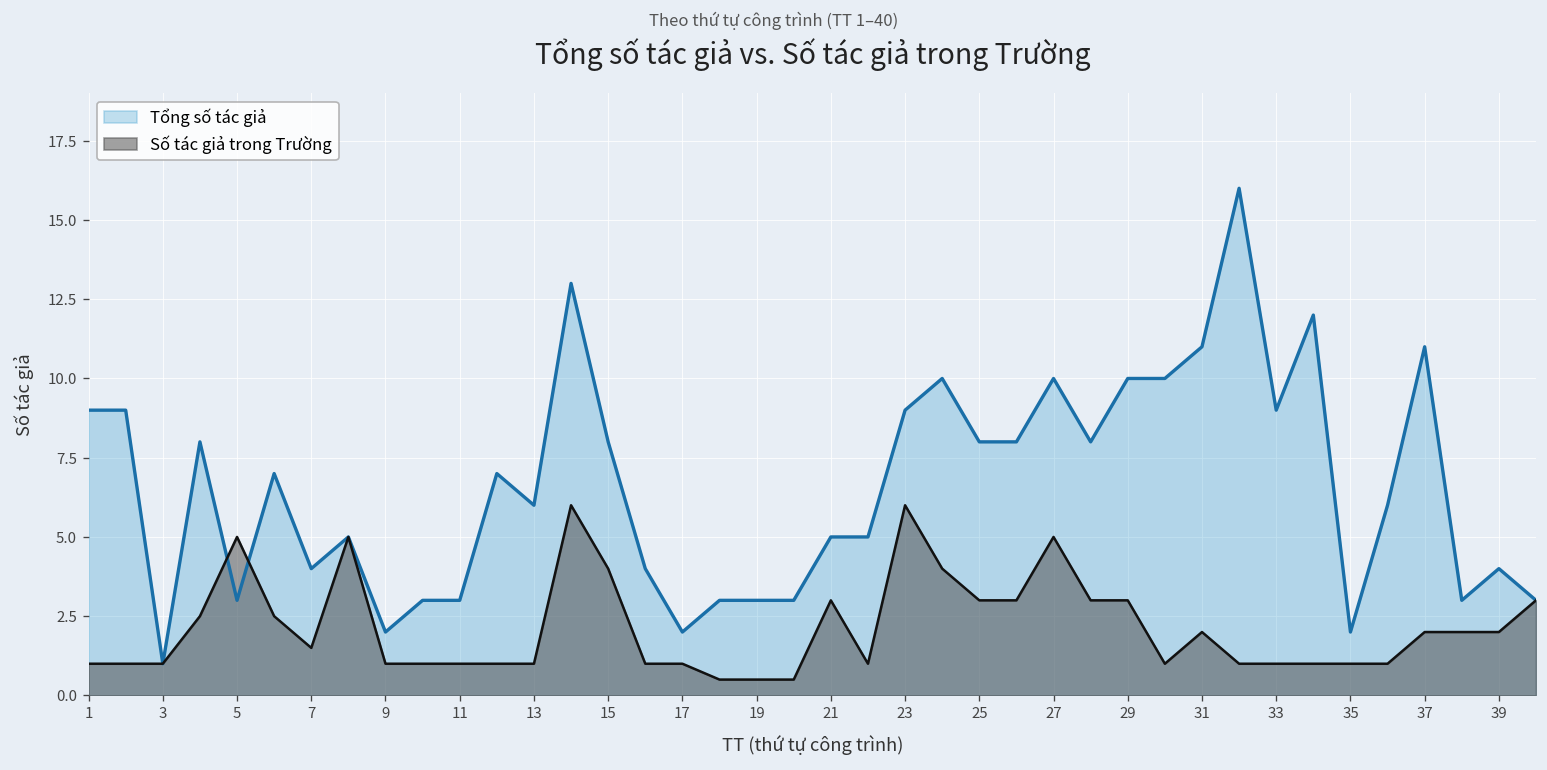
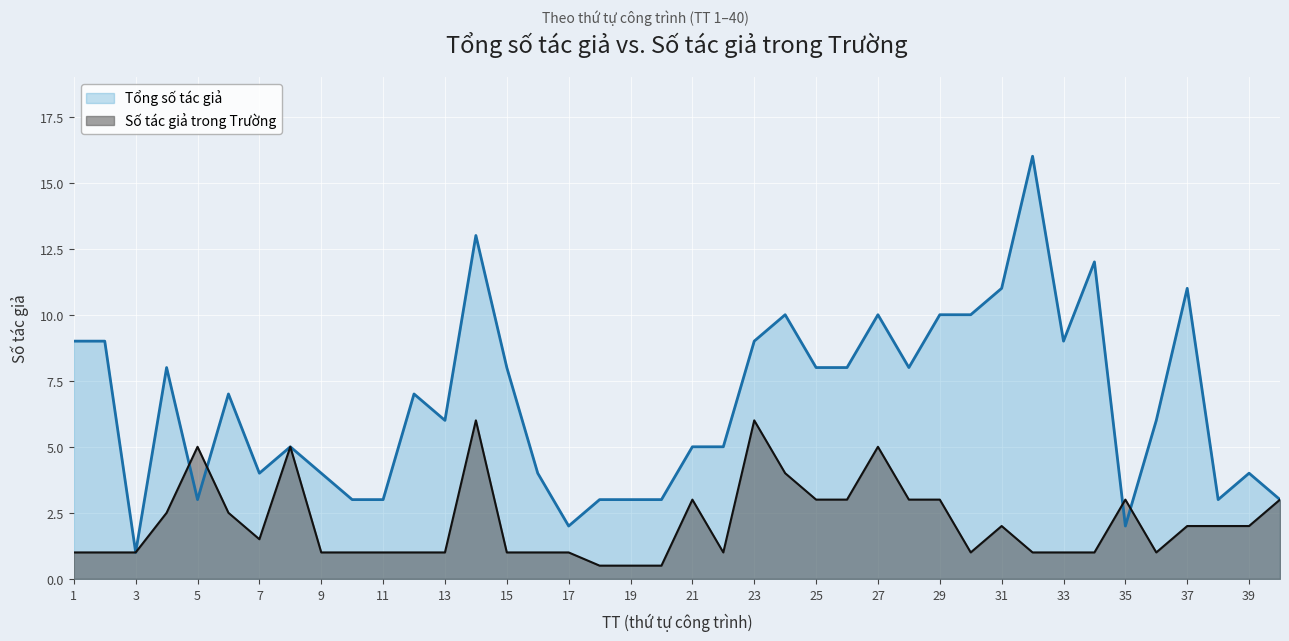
  {
    "Tổng số tác giả": {
      "1": 9,
      "5": 3,
      "7": 4,
-     "9": 2,
+     "9": 4,
      "11": 3,
      "13": 6,
      "15": 8,
      "17": 2,
      "19": 3,
      "21": 5,
      "23": 9,
      "25": 8,
      "27": 10,
      "29": 10,
      "31": 11,
      "33": 9,
      "35": 2,
      "37": 11,
      "39": 4
    },
    "Số tác giả trong Trường": {
      "1": 1,
      "5": 5,
      "7": 1.5,
      "9": 1,
      "11": 1,
      "13": 1,
-     "15": 4,
+     "15": 1,
      "17": 1,
      "19": 0.5,
      "21": 3,
      "23": 6,
      "25": 3,
      "27": 5,
      "29": 3,
      "31": 2,
      "33": 1,
-     "35": 1,
+     "35": 3,
      "37": 2,
      "39": 2
    }
  }
